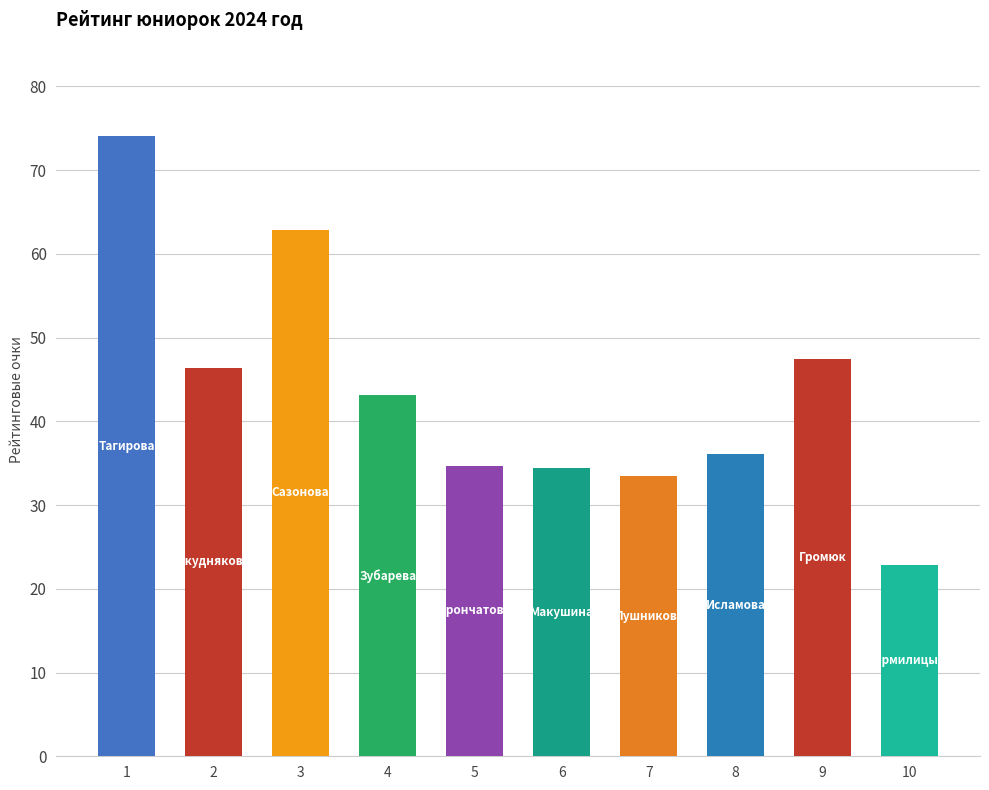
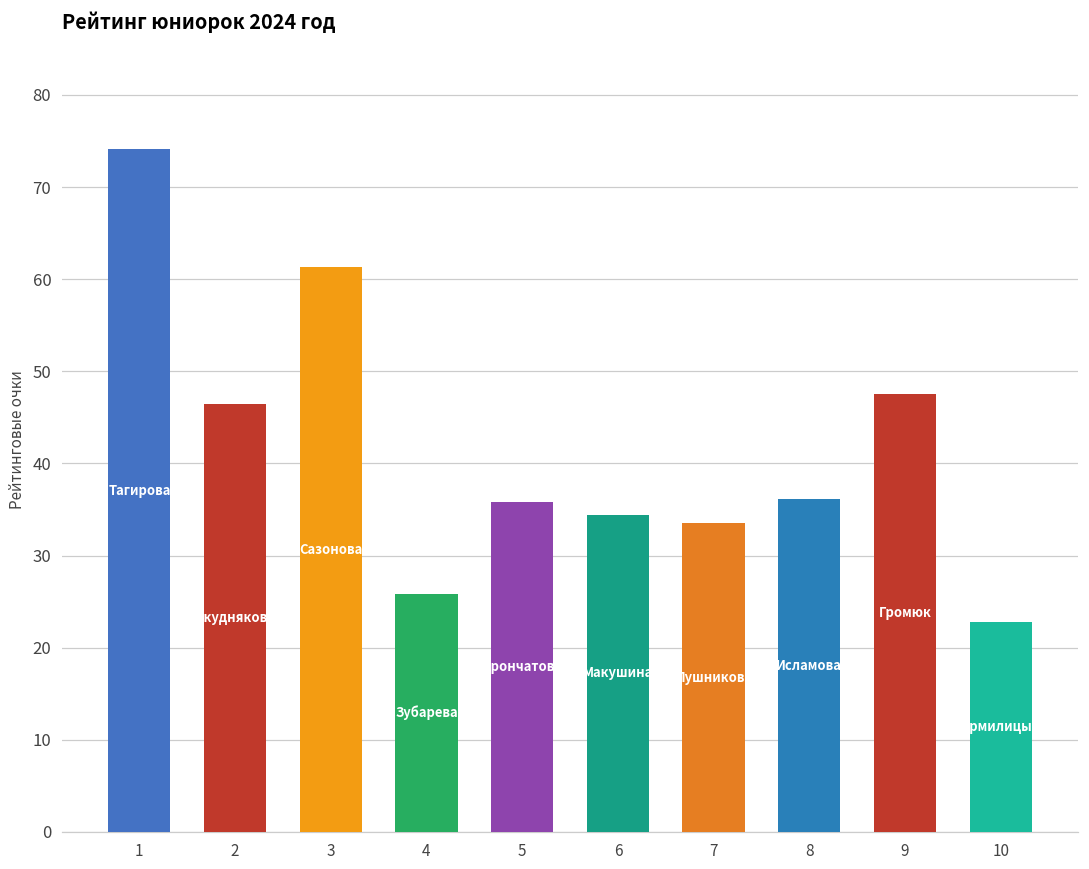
  {
    "1": 74,
    "2": 46,
-   "3": 63,
-   "4": 43,
-   "5": 35,
+   "3": 61,
+   "4": 26,
+   "5": 36,
    "6": 34,
    "7": 34,
    "8": 36,
    "9": 48,
    "10": 23
  }
